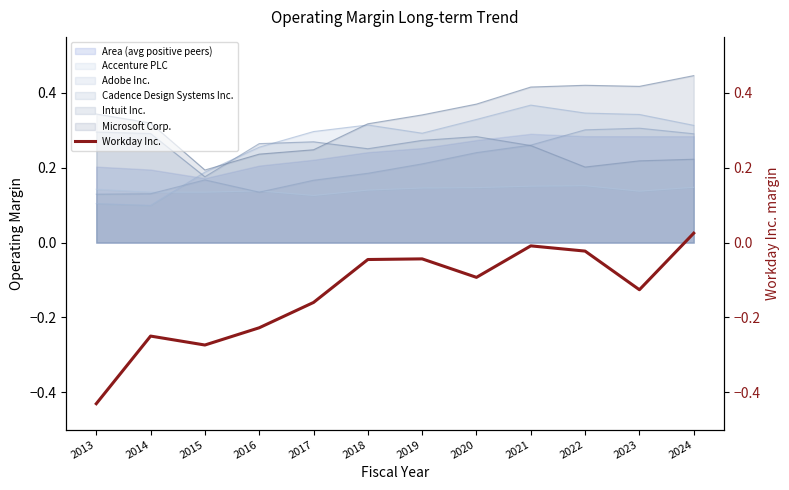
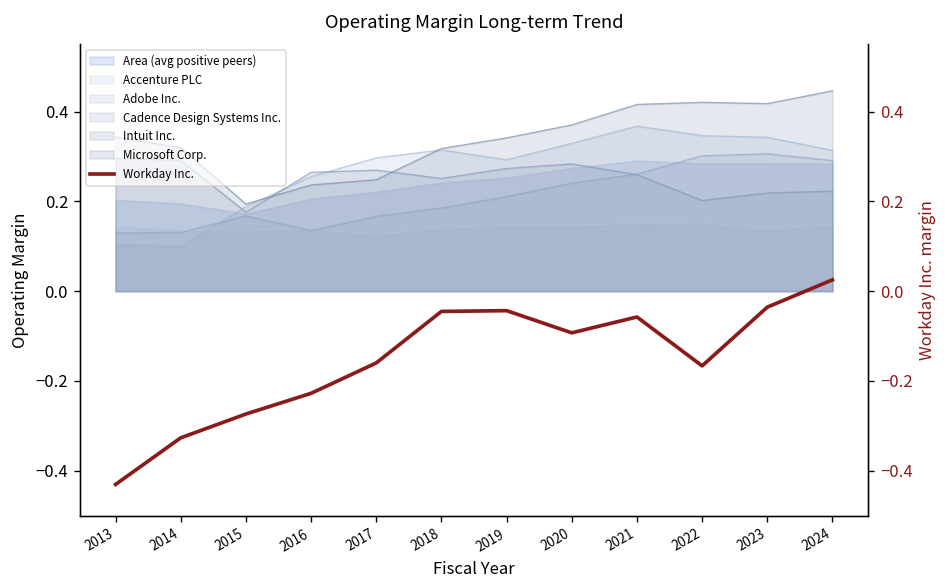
  {
    "Workday Inc.": {
      "2013": -0.43,
-     "2014": -0.25,
+     "2014": -0.33,
      "2015": -0.27,
      "2016": -0.23,
      "2017": -0.16,
      "2018": -0.05,
      "2019": -0.04,
      "2020": -0.09,
-     "2021": -0.01,
-     "2022": -0.02,
-     "2023": -0.13,
+     "2021": -0.06,
+     "2022": -0.17,
+     "2023": -0.04,
      "2024": 0.03
    }
  }
